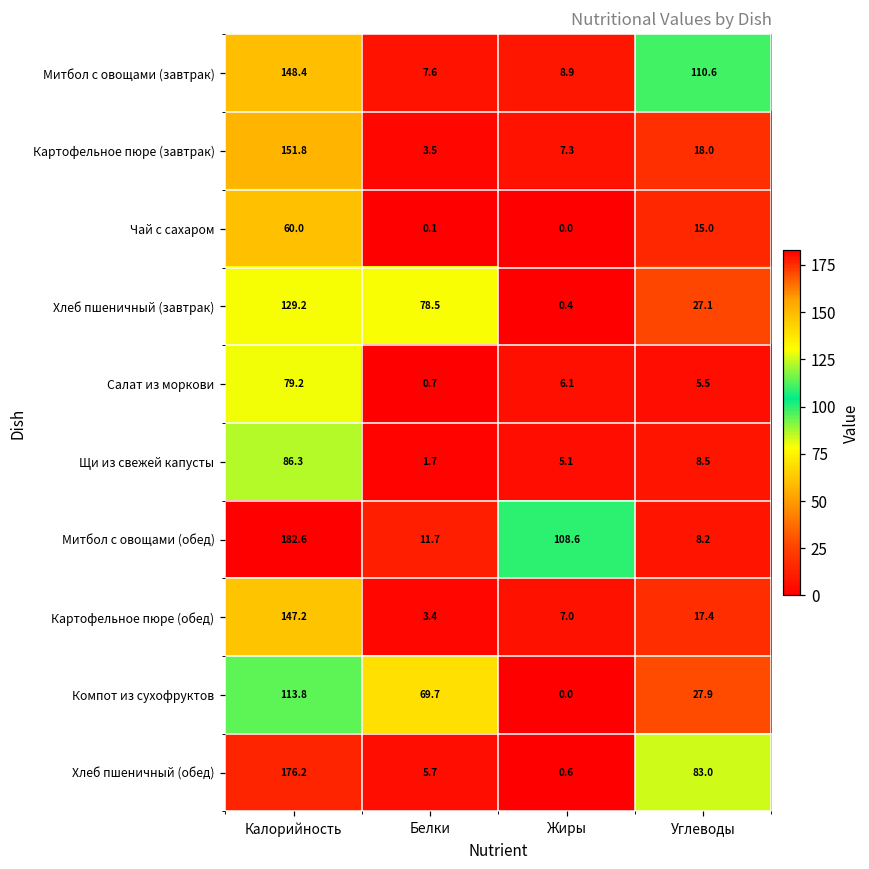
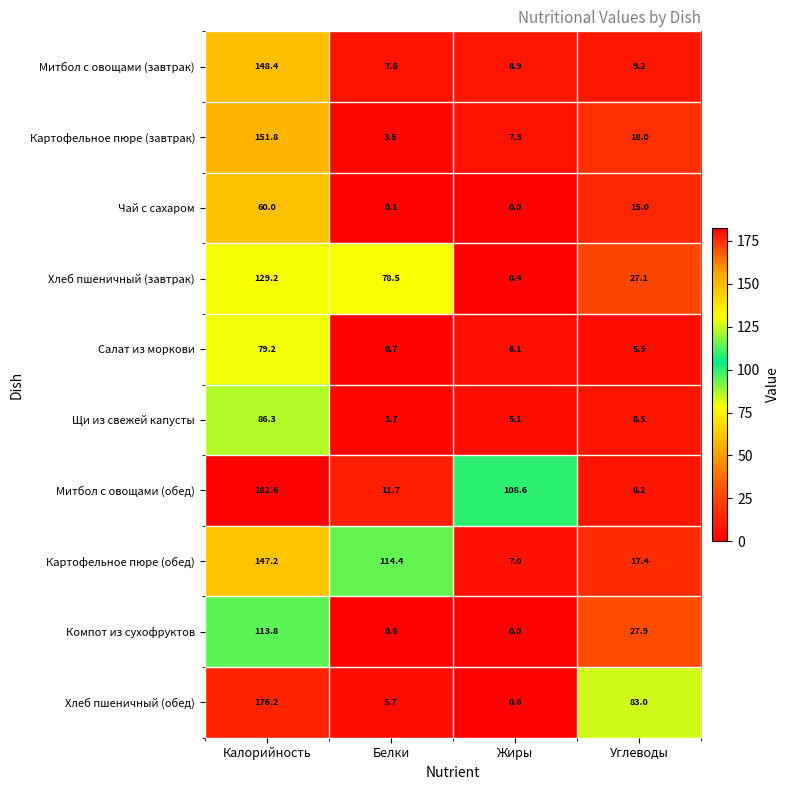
  {
    "Митбол с овощами (завтрак)": {
      "Калорийность": 148.4,
      "Белки": 7.6,
      "Жиры": 8.9,
-     "Углеводы": 110.6
+     "Углеводы": 9.2
    },
    "Картофельное пюре (завтрак)": {
      "Калорийность": 151.8,
      "Белки": 3.5,
      "Жиры": 7.3,
      "Углеводы": 18.0
    },
    "Чай с сахаром": {
      "Калорийность": 60.0,
      "Белки": 0.1,
      "Жиры": 0.0,
      "Углеводы": 15.0
    },
    "Хлеб пшеничный (завтрак)": {
      "Калорийность": 129.2,
      "Белки": 78.5,
      "Жиры": 0.4,
      "Углеводы": 27.1
    },
    "Салат из моркови": {
      "Калорийность": 79.2,
      "Белки": 0.7,
      "Жиры": 6.1,
      "Углеводы": 5.5
    },
    "Щи из свежей капусты": {
      "Калорийность": 86.3,
      "Белки": 1.7,
      "Жиры": 5.1,
      "Углеводы": 8.5
    },
    "Митбол с овощами (обед)": {
      "Калорийность": 182.6,
      "Белки": 11.7,
      "Жиры": 108.6,
      "Углеводы": 8.2
    },
    "Картофельное пюре (обед)": {
      "Калорийность": 147.2,
-     "Белки": 3.4,
+     "Белки": 114.4,
      "Жиры": 7.0,
      "Углеводы": 17.4
    },
    "Компот из сухофруктов": {
      "Калорийность": 113.8,
-     "Белки": 69.7,
+     "Белки": 0.6,
      "Жиры": 0.0,
      "Углеводы": 27.9
    },
    "Хлеб пшеничный (обед)": {
      "Калорийность": 176.2,
      "Белки": 5.7,
      "Жиры": 0.6,
      "Углеводы": 83.0
    }
  }
